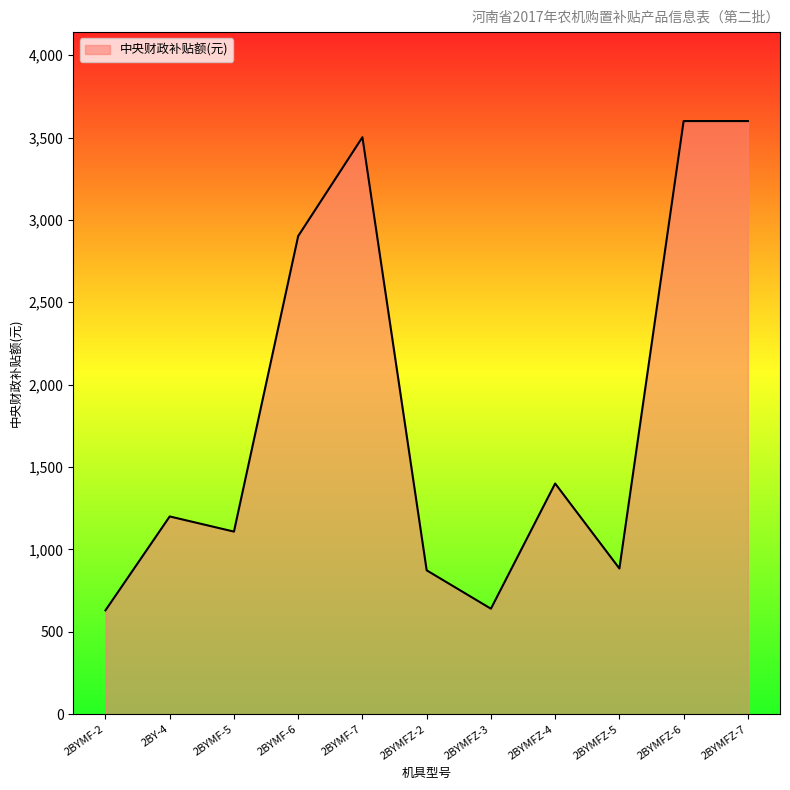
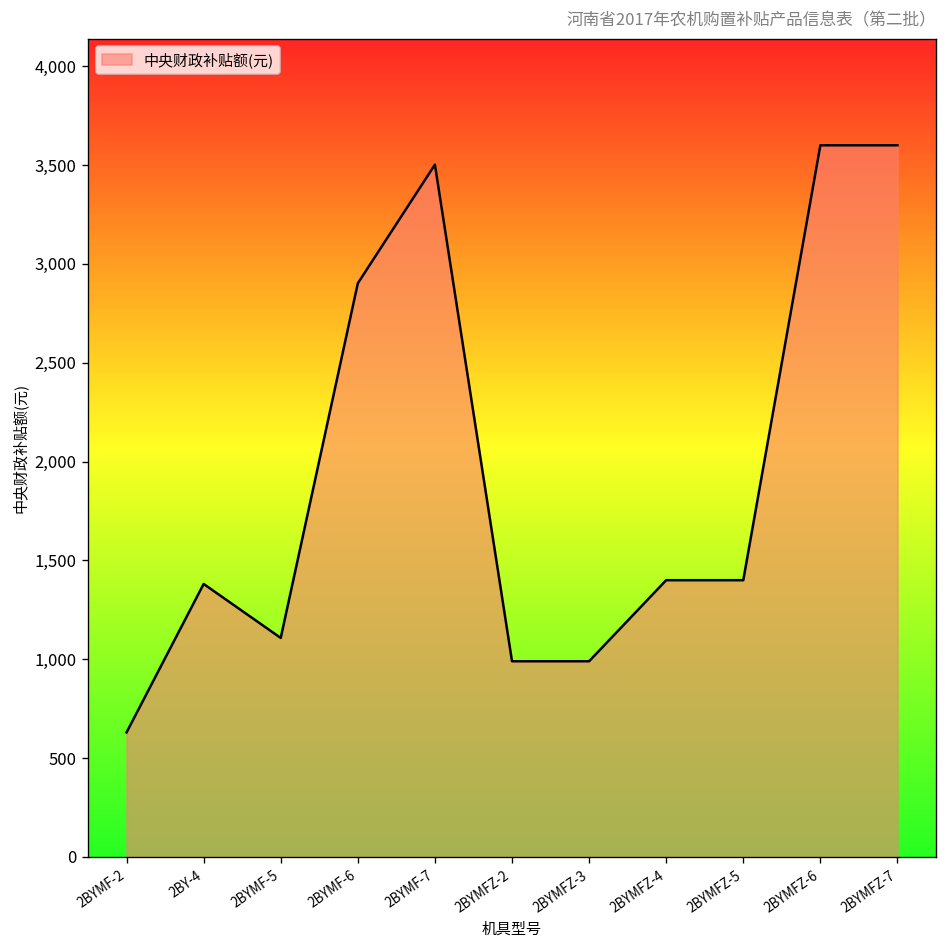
  {
    "2BYMF-2": "630",
-   "2BY-4": "1,200",
+   "2BY-4": "1,380",
    "2BYMF-5": "1,110",
    "2BYMF-6": "2,900",
    "2BYMF-7": "3,500",
-   "2BYMFZ-2": "870",
-   "2BYMFZ-3": "640",
+   "2BYMFZ-2": "990",
+   "2BYMFZ-3": "990",
    "2BYMFZ-4": "1,400",
-   "2BYMFZ-5": "880",
+   "2BYMFZ-5": "1,400",
    "2BYMFZ-6": "3,600",
    "2BYMFZ-7": "3,600"
  }
